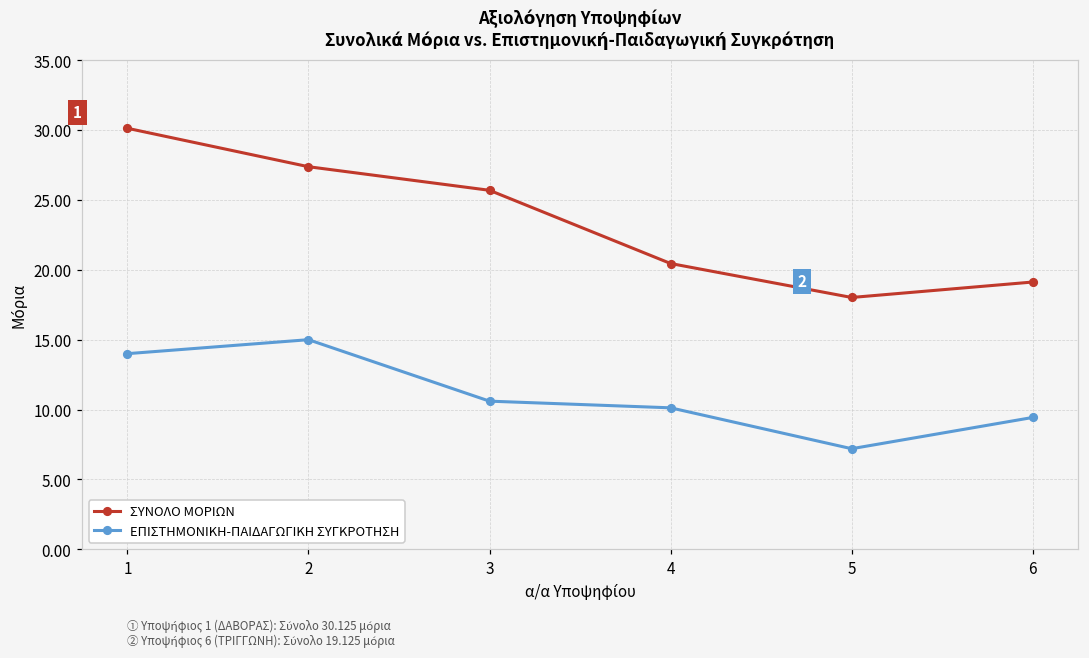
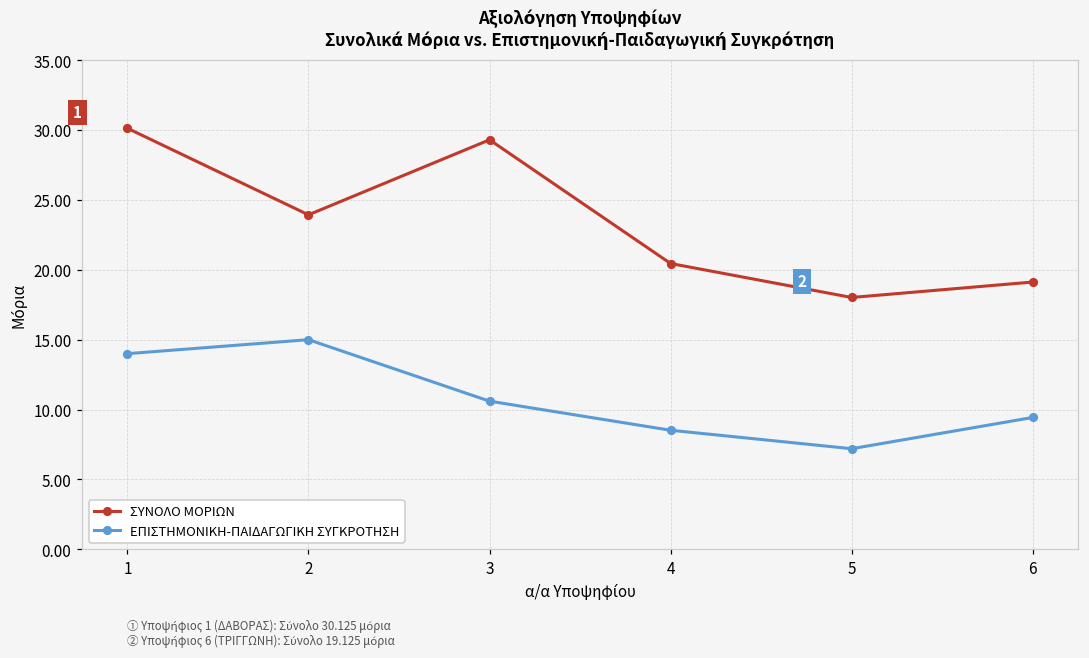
  {
    "ΣΥΝΟΛΟ ΜΟΡΙΩΝ": {
      "1": 30.1,
-     "2": 27.4,
-     "3": 25.7,
+     "2": 23.9,
+     "3": 29.3,
      "4": 20.5,
      "5": 18.0,
      "6": 19.1
    },
    "ΕΠΙΣΤΗΜΟΝΙΚΗ-ΠΑΙΔΑΓΩΓΙΚΗ ΣΥΓΚΡΟΤΗΣΗ": {
      "1": 14.0,
      "2": 15.0,
      "3": 10.6,
-     "4": 10.1,
+     "4": 8.5,
      "5": 7.2,
      "6": 9.4
    }
  }
